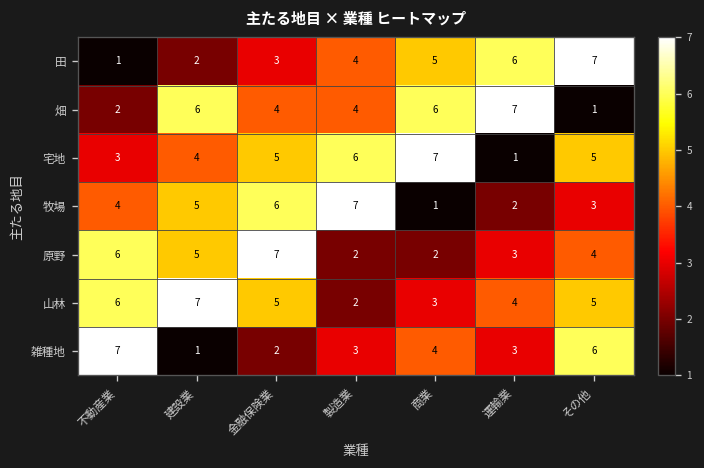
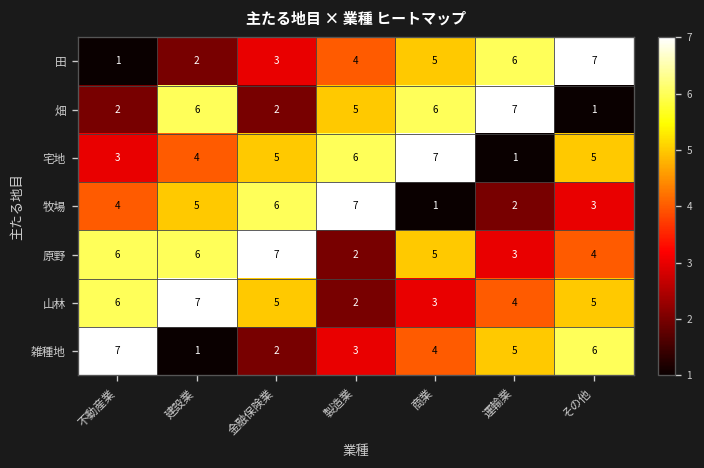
  {
    "田": {
      "不動産業": 1,
      "建設業": 2,
      "金融保険業": 3,
      "製造業": 4,
      "商業": 5,
      "運輸業": 6,
      "その他": 7
    },
    "畑": {
      "不動産業": 2,
      "建設業": 6,
-     "金融保険業": 4,
-     "製造業": 4,
+     "金融保険業": 2,
+     "製造業": 5,
      "商業": 6,
      "運輸業": 7,
      "その他": 1
    },
    "宅地": {
      "不動産業": 3,
      "建設業": 4,
      "金融保険業": 5,
      "製造業": 6,
      "商業": 7,
      "運輸業": 1,
      "その他": 5
    },
    "牧場": {
      "不動産業": 4,
      "建設業": 5,
      "金融保険業": 6,
      "製造業": 7,
      "商業": 1,
      "運輸業": 2,
      "その他": 3
    },
    "原野": {
      "不動産業": 6,
-     "建設業": 5,
+     "建設業": 6,
      "金融保険業": 7,
      "製造業": 2,
-     "商業": 2,
+     "商業": 5,
      "運輸業": 3,
      "その他": 4
    },
    "山林": {
      "不動産業": 6,
      "建設業": 7,
      "金融保険業": 5,
      "製造業": 2,
      "商業": 3,
      "運輸業": 4,
      "その他": 5
    },
    "雑種地": {
      "不動産業": 7,
      "建設業": 1,
      "金融保険業": 2,
      "製造業": 3,
      "商業": 4,
-     "運輸業": 3,
+     "運輸業": 5,
      "その他": 6
    }
  }
